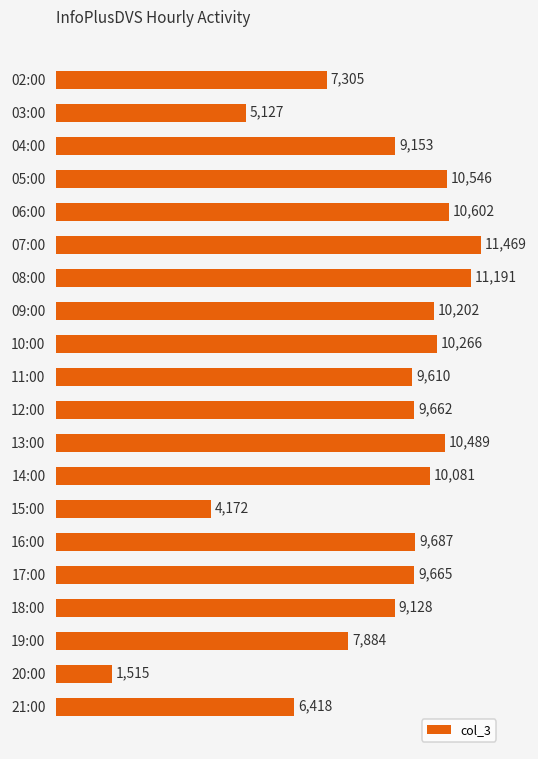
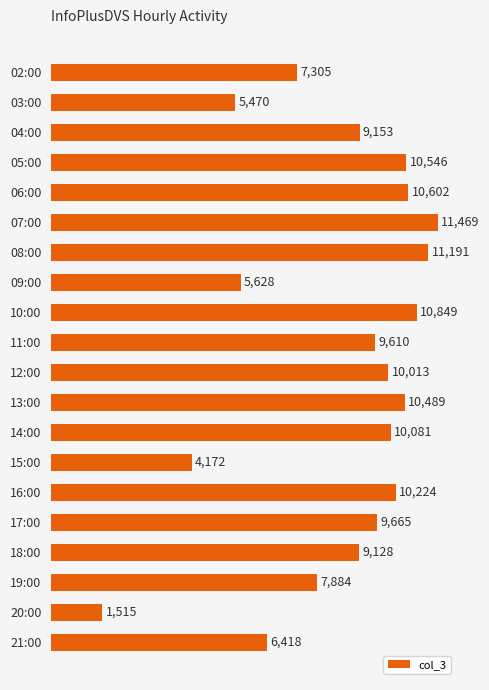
  {
    "02:00": "7,305",
-   "03:00": "5,127",
+   "03:00": "5,470",
    "04:00": "9,153",
    "05:00": "10,546",
    "06:00": "10,602",
    "07:00": "11,469",
    "08:00": "11,191",
-   "09:00": "10,202",
-   "10:00": "10,266",
+   "09:00": "5,628",
+   "10:00": "10,849",
    "11:00": "9,610",
-   "12:00": "9,662",
+   "12:00": "10,013",
    "13:00": "10,489",
    "14:00": "10,081",
    "15:00": "4,172",
-   "16:00": "9,687",
+   "16:00": "10,224",
    "17:00": "9,665",
    "18:00": "9,128",
    "19:00": "7,884",
    "20:00": "1,515",
    "21:00": "6,418"
  }
